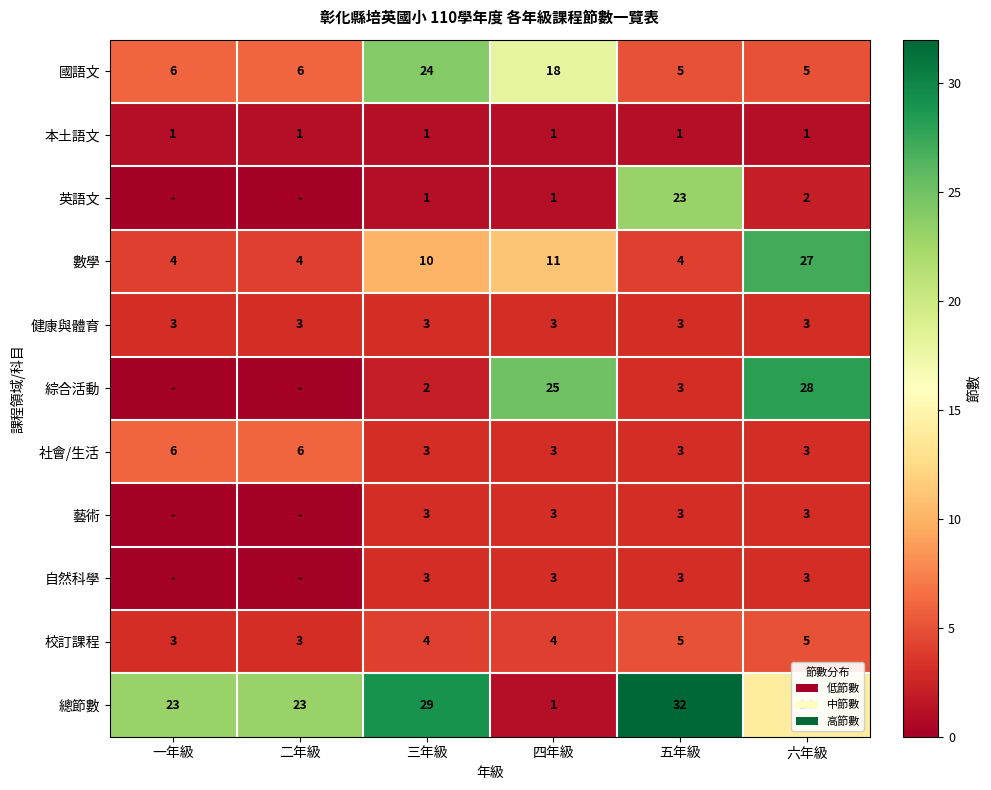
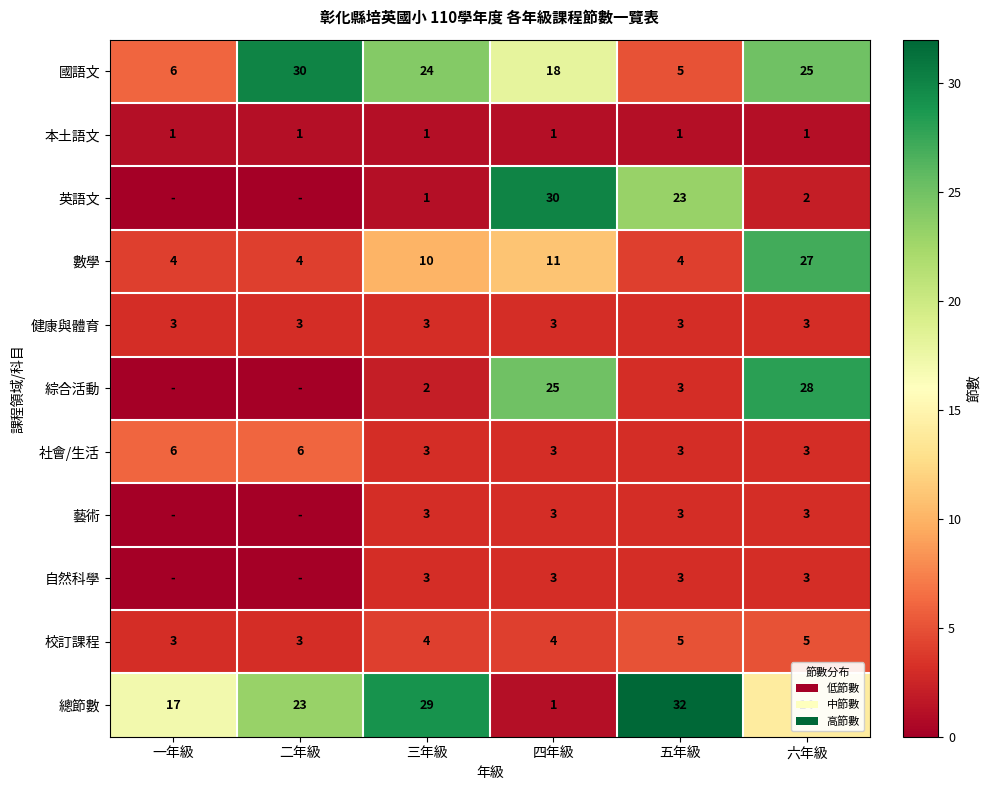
  {
    "國語文": {
      "一年級": 6,
-     "二年級": 6,
+     "二年級": 30,
      "三年級": 24,
      "四年級": 18,
      "五年級": 5,
-     "六年級": 5
+     "六年級": 25
    },
    "本土語文": {
      "一年級": 1,
      "二年級": 1,
      "三年級": 1,
      "四年級": 1,
      "五年級": 1,
      "六年級": 1
    },
    "英語文": {
      "三年級": 1,
-     "四年級": 1,
+     "四年級": 30,
      "五年級": 23,
      "六年級": 2
    },
    "數學": {
      "一年級": 4,
      "二年級": 4,
      "三年級": 10,
      "四年級": 11,
      "五年級": 4,
      "六年級": 27
    },
    "健康與體育": {
      "一年級": 3,
      "二年級": 3,
      "三年級": 3,
      "四年級": 3,
      "五年級": 3,
      "六年級": 3
    },
    "綜合活動": {
      "三年級": 2,
      "四年級": 25,
      "五年級": 3,
      "六年級": 28
    },
    "社會/生活": {
      "一年級": 6,
      "二年級": 6,
      "三年級": 3,
      "四年級": 3,
      "五年級": 3,
      "六年級": 3
    },
    "藝術": {
      "三年級": 3,
      "四年級": 3,
      "五年級": 3,
      "六年級": 3
    },
    "自然科學": {
      "三年級": 3,
      "四年級": 3,
      "五年級": 3,
      "六年級": 3
    },
    "校訂課程": {
      "一年級": 3,
      "二年級": 3,
      "三年級": 4,
      "四年級": 4,
      "五年級": 5,
      "六年級": 5
    },
    "總節數": {
-     "一年級": 23,
+     "一年級": 17,
      "二年級": 23,
      "三年級": 29,
      "四年級": 1,
      "五年級": 32
    }
  }
